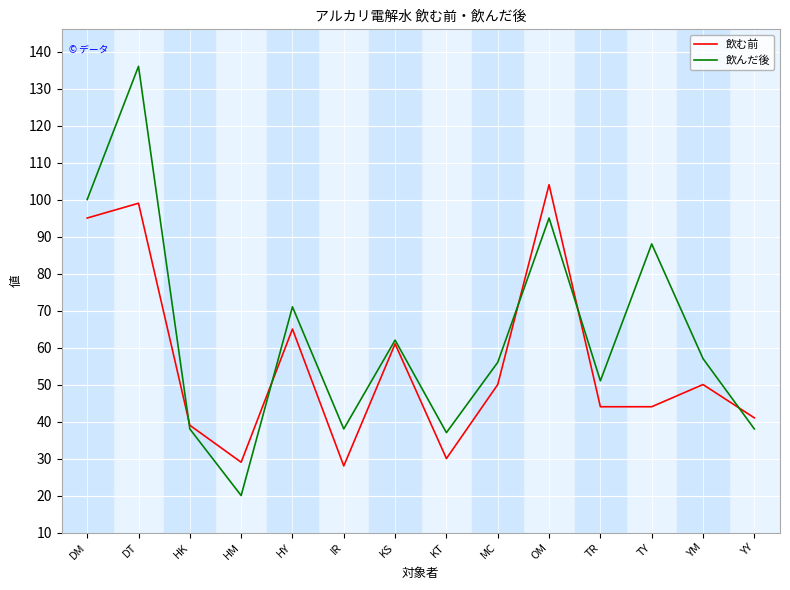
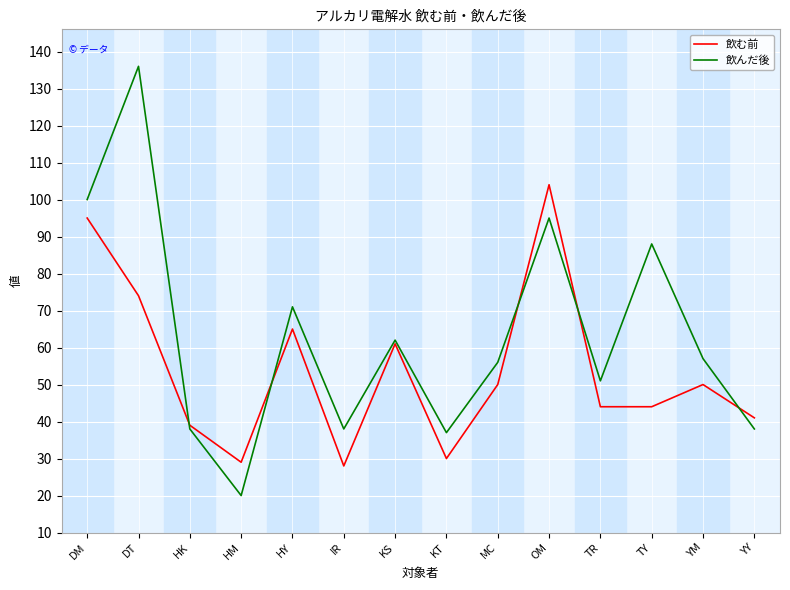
  {
    "飲む前": {
      "DM": 95,
-     "DT": 99,
+     "DT": 74,
      "HK": 39,
      "HM": 29,
      "HY": 65,
      "IR": 28,
      "KS": 61,
      "KT": 30,
      "MC": 50,
      "OM": 104,
      "TR": 44,
      "TY": 44,
      "YM": 50,
      "YY": 41
    },
    "飲んだ後": {
      "DM": 100,
      "DT": 136,
      "HK": 38,
      "HM": 20,
      "HY": 71,
      "IR": 38,
      "KS": 62,
      "KT": 37,
      "MC": 56,
      "OM": 95,
      "TR": 51,
      "TY": 88,
      "YM": 57,
      "YY": 38
    }
  }
